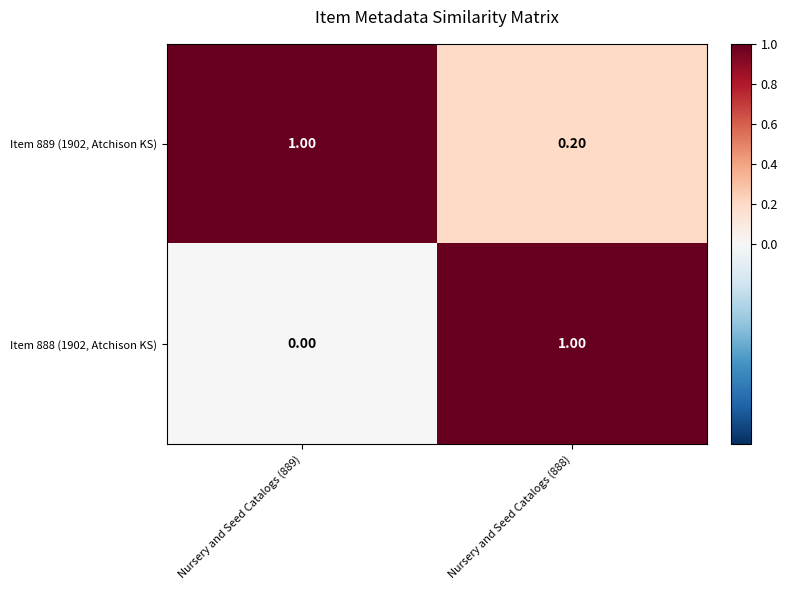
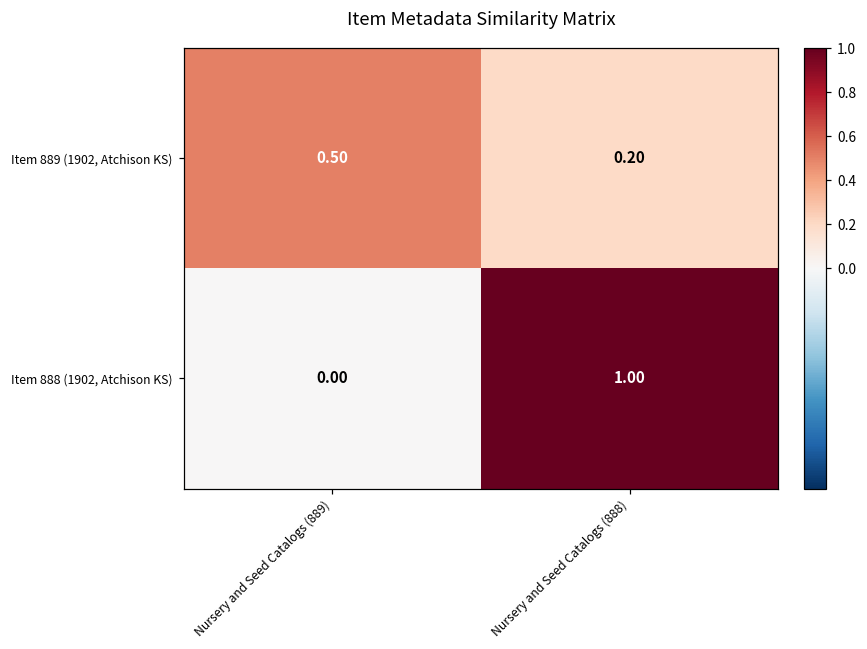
  {
    "Item 889 (1902, Atchison KS)": {
-     "Nursery and Seed Catalogs (889)": 1.00,
+     "Nursery and Seed Catalogs (889)": 0.50,
      "Nursery and Seed Catalogs (888)": 0.20
    },
    "Item 888 (1902, Atchison KS)": {
      "Nursery and Seed Catalogs (889)": 0.00,
      "Nursery and Seed Catalogs (888)": 1.00
    }
  }
